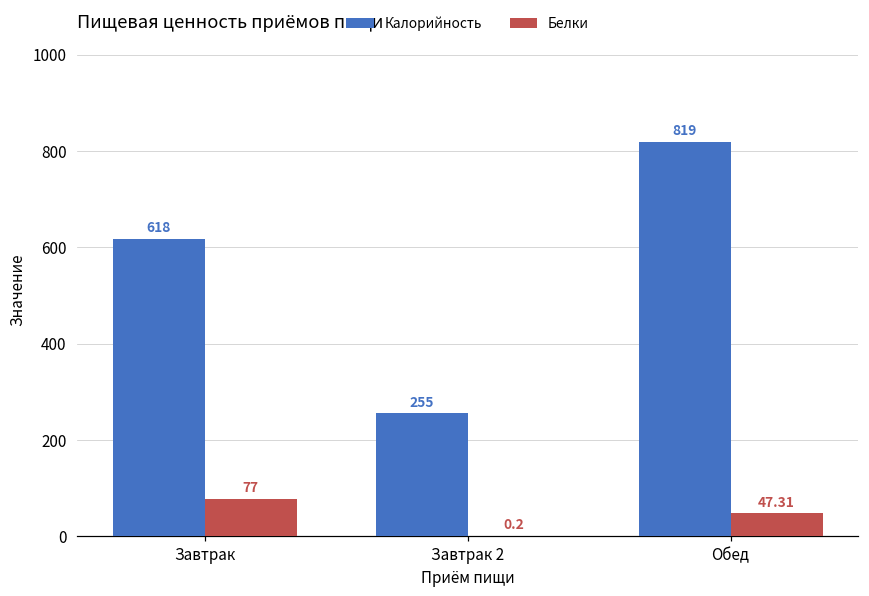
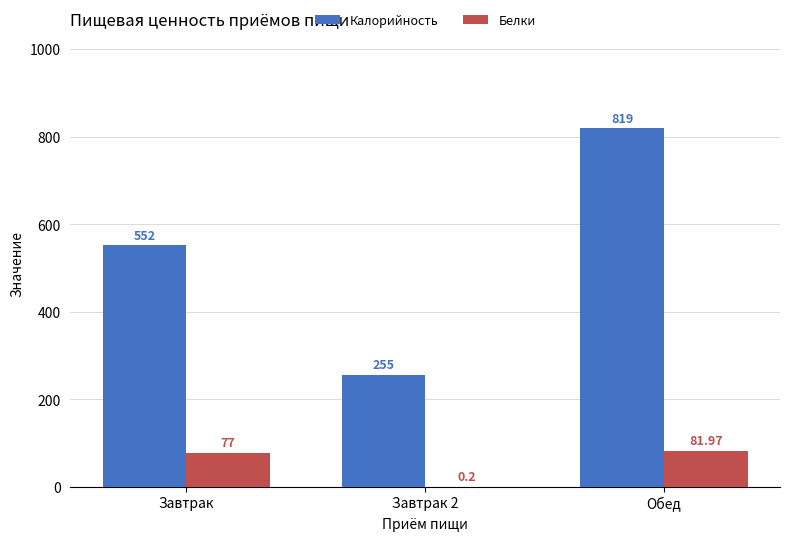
  {
    "Калорийность": {
-     "Завтрак": 618,
+     "Завтрак": 552,
      "Завтрак 2": 255,
      "Обед": 819
    },
    "Белки": {
      "Завтрак": 77,
      "Завтрак 2": 0.2,
-     "Обед": 47.31
+     "Обед": 81.97
    }
  }
